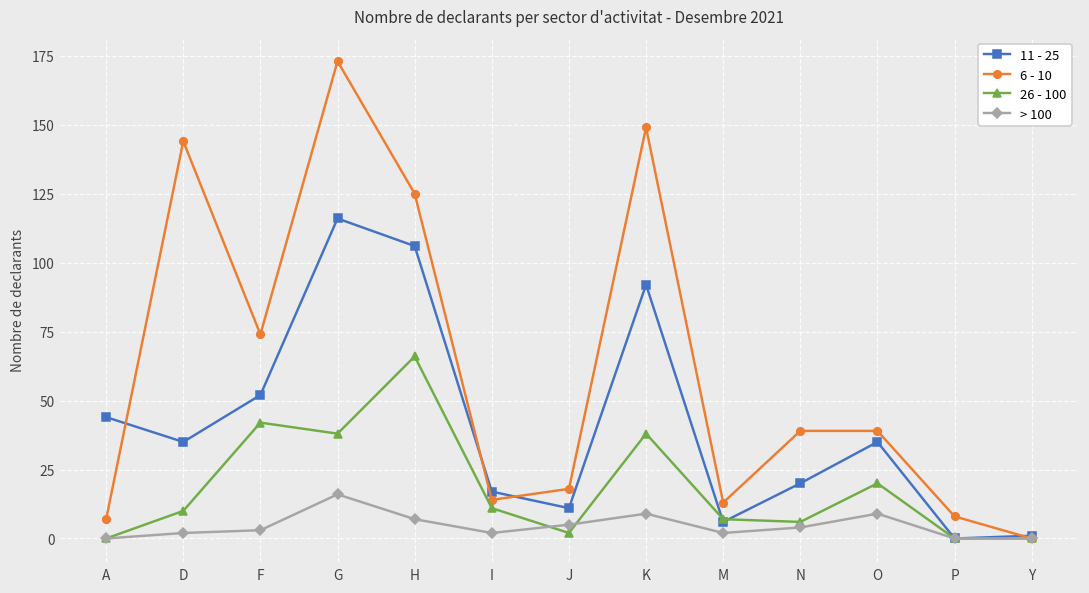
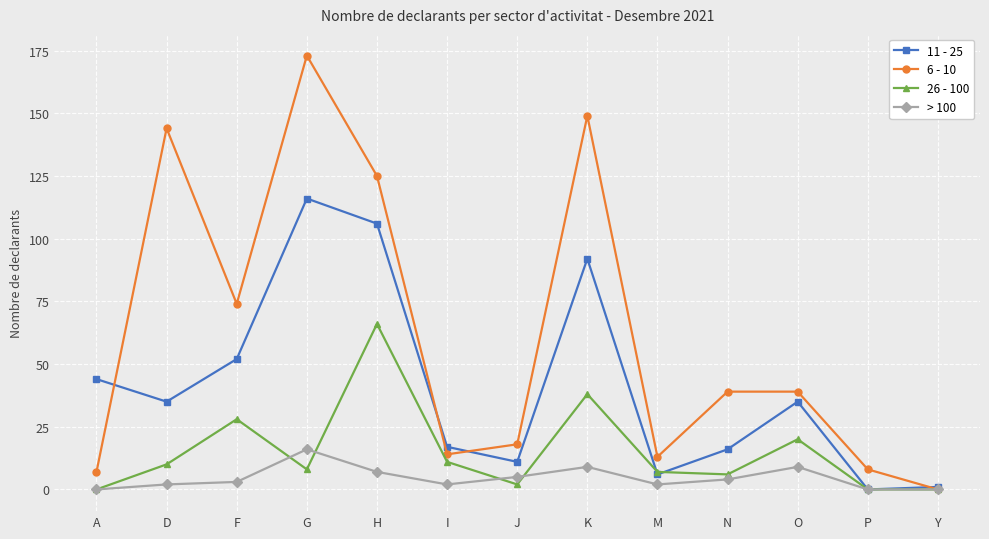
  {
    "11 - 25": {
      "A": 44,
      "D": 35,
      "F": 52,
      "G": 116,
      "H": 106,
      "I": 17,
      "J": 11,
      "K": 92,
-     "N": 20,
+     "N": 16,
      "O": 35
    },
    "6 - 10": {
      "A": 7,
      "D": 144,
      "F": 74,
      "G": 173,
      "H": 125,
      "I": 14,
      "J": 18,
      "K": 149,
      "M": 13,
      "N": 39,
      "O": 39,
      "P": 8
    },
    "26 - 100": {
      "D": 10,
-     "F": 42,
-     "G": 38,
+     "F": 28,
+     "G": 8,
      "H": 66,
      "I": 11,
      "J": 2,
      "K": 38,
      "N": 6,
      "O": 20
    },
    "> 100": {
      "D": 2,
      "F": 3,
      "G": 16,
      "H": 7,
      "I": 2,
      "J": 5,
      "K": 9,
      "M": 2,
      "N": 4,
      "O": 9
    }
  }
